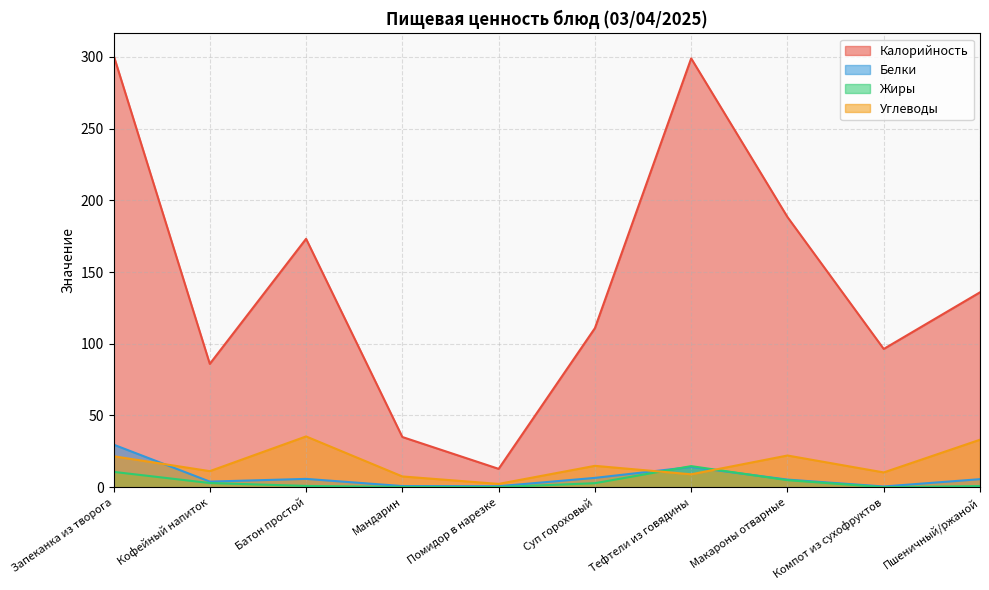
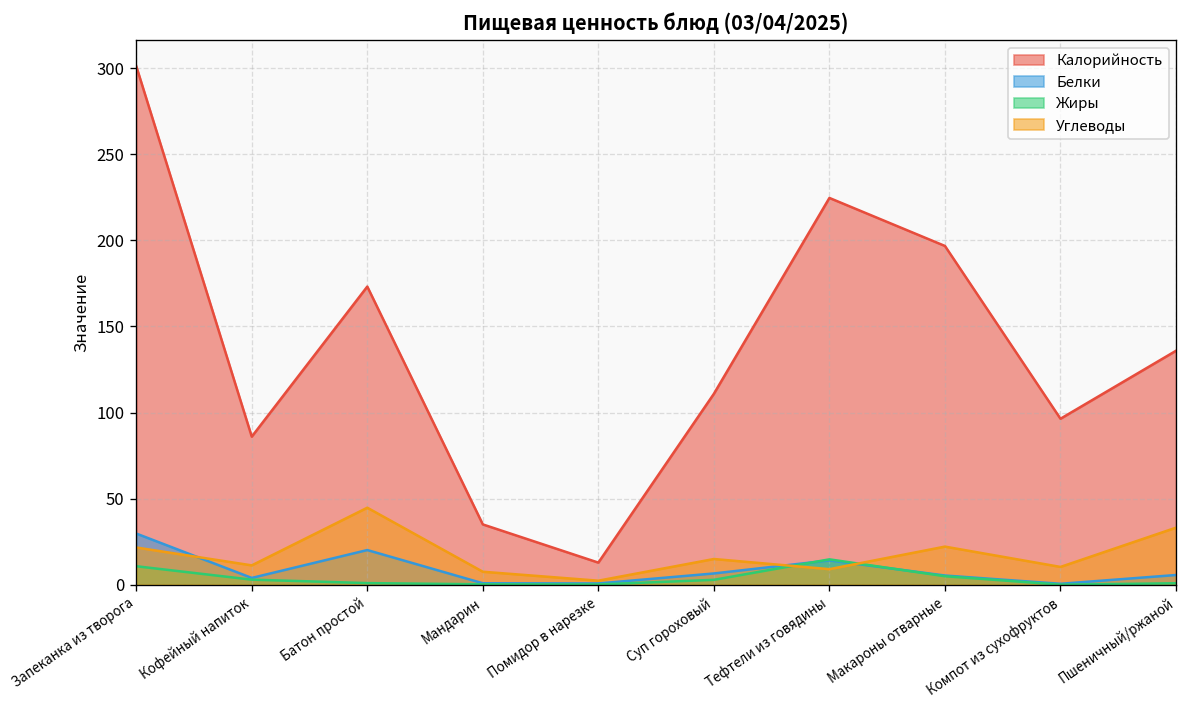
  {
    "Калорийность": {
      "Запеканка из творога": 301,
      "Кофейный напиток": 86,
      "Батон простой": 173,
      "Мандарин": 35,
      "Помидор в нарезке": 13,
      "Суп гороховый": 111,
-     "Тефтели из говядины": 299,
-     "Макароны отварные": 188,
+     "Тефтели из говядины": 225,
+     "Макароны отварные": 197,
      "Компот из сухофруктов": 96,
      "Пшеничный/ржаной": 136
    },
    "Белки": {
      "Запеканка из творога": 30,
-     "Батон простой": 6,
+     "Батон простой": 20,
      "Суп гороховый": 7,
      "Пшеничный/ржаной": 6
    },
    "Жиры": {
      "Запеканка из творога": 11,
      "Батон простой": 1,
      "Суп гороховый": 3,
      "Пшеничный/ржаной": 1
    },
    "Углеводы": {
      "Запеканка из творога": 22,
      "Кофейный напиток": 11,
-     "Батон простой": 35,
+     "Батон простой": 45,
      "Мандарин": 8,
      "Суп гороховый": 15,
      "Тефтели из говядины": 9,
      "Макароны отварные": 22,
      "Компот из сухофруктов": 10,
      "Пшеничный/ржаной": 33
    }
  }
